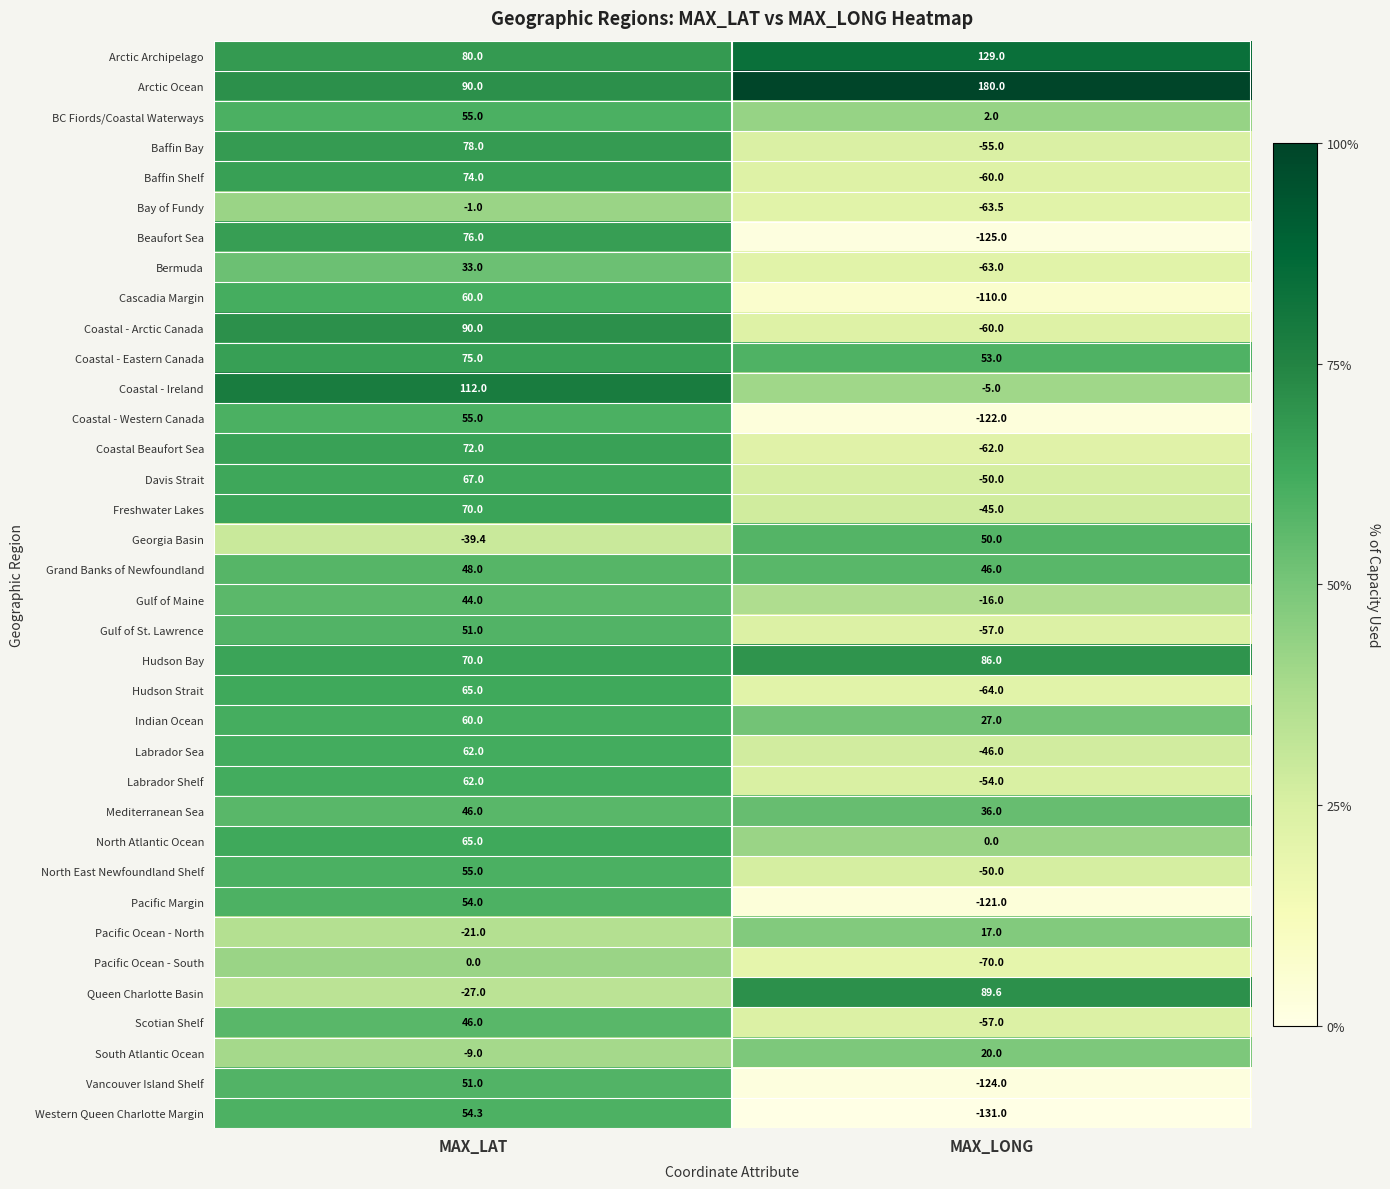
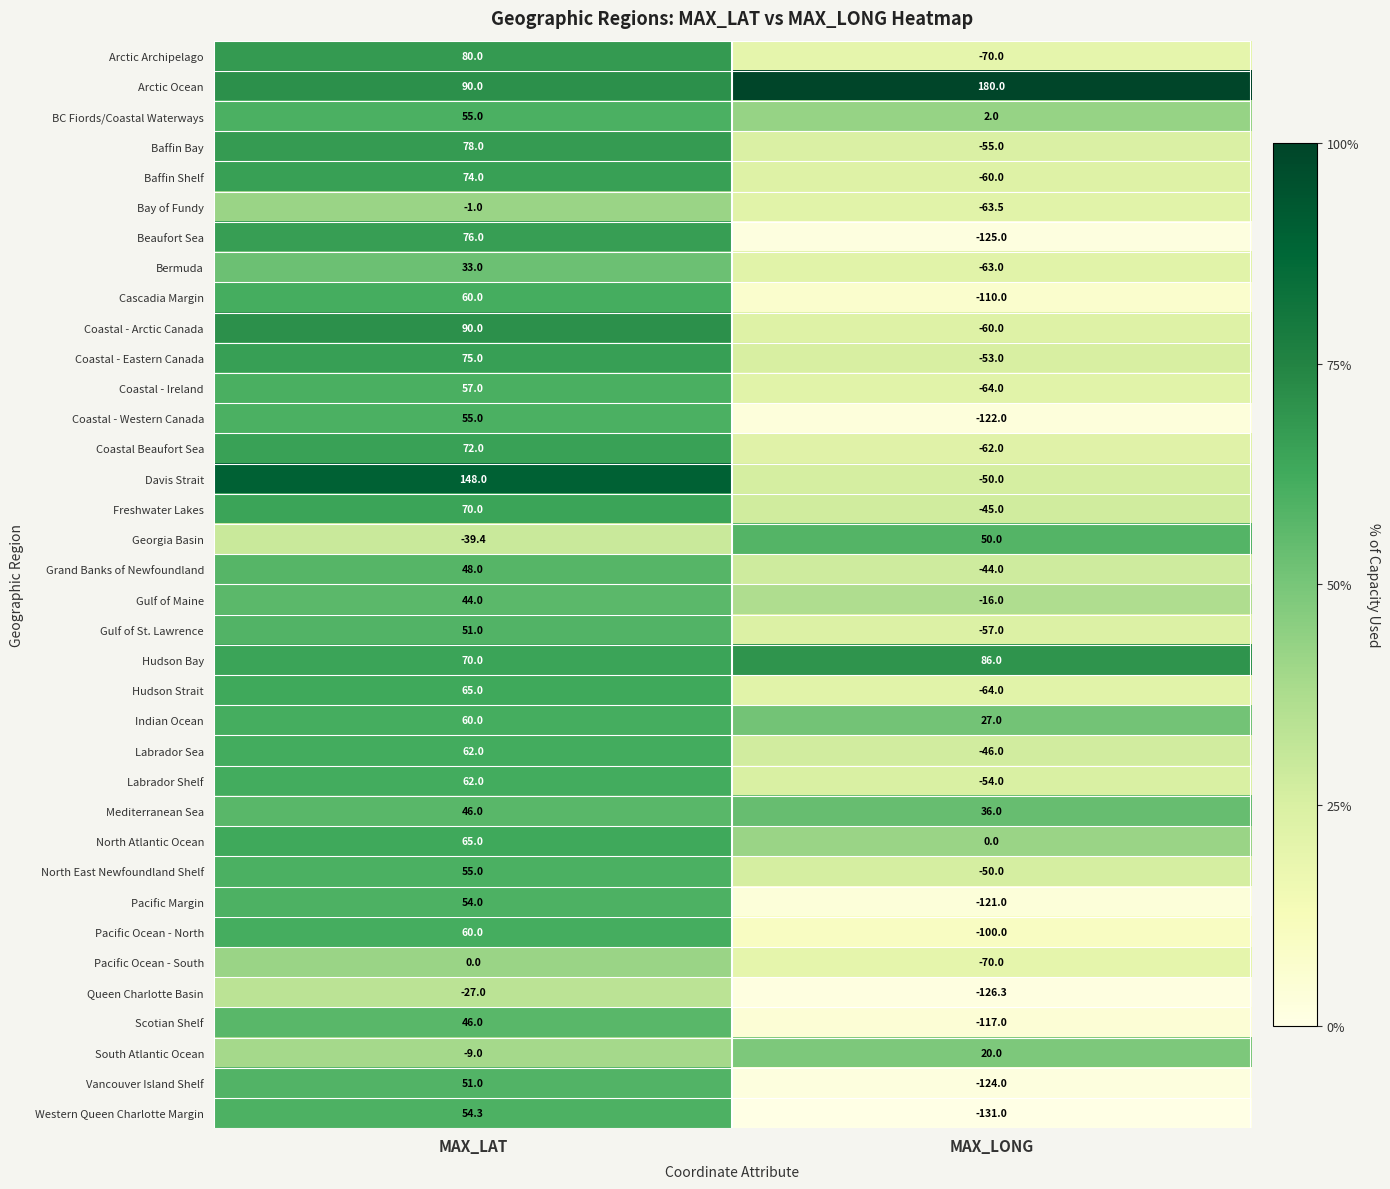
  {
    "Arctic Archipelago": {
      "MAX_LAT": 80.0,
-     "MAX_LONG": 129.0
+     "MAX_LONG": -70.0
    },
    "Arctic Ocean": {
      "MAX_LAT": 90.0,
      "MAX_LONG": 180.0
    },
    "BC Fiords/Coastal Waterways": {
      "MAX_LAT": 55.0,
      "MAX_LONG": 2.0
    },
    "Baffin Bay": {
      "MAX_LAT": 78.0,
      "MAX_LONG": -55.0
    },
    "Baffin Shelf": {
      "MAX_LAT": 74.0,
      "MAX_LONG": -60.0
    },
    "Bay of Fundy": {
      "MAX_LAT": -1.0,
      "MAX_LONG": -63.5
    },
    "Beaufort Sea": {
      "MAX_LAT": 76.0,
      "MAX_LONG": -125.0
    },
    "Bermuda": {
      "MAX_LAT": 33.0,
      "MAX_LONG": -63.0
    },
    "Cascadia Margin": {
      "MAX_LAT": 60.0,
      "MAX_LONG": -110.0
    },
    "Coastal - Arctic Canada": {
      "MAX_LAT": 90.0,
      "MAX_LONG": -60.0
    },
    "Coastal - Eastern Canada": {
      "MAX_LAT": 75.0,
-     "MAX_LONG": 53.0
+     "MAX_LONG": -53.0
    },
    "Coastal - Ireland": {
-     "MAX_LAT": 112.0,
-     "MAX_LONG": -5.0
+     "MAX_LAT": 57.0,
+     "MAX_LONG": -64.0
    },
    "Coastal - Western Canada": {
      "MAX_LAT": 55.0,
      "MAX_LONG": -122.0
    },
    "Coastal Beaufort Sea": {
      "MAX_LAT": 72.0,
      "MAX_LONG": -62.0
    },
    "Davis Strait": {
-     "MAX_LAT": 67.0,
+     "MAX_LAT": 148.0,
      "MAX_LONG": -50.0
    },
    "Freshwater Lakes": {
      "MAX_LAT": 70.0,
      "MAX_LONG": -45.0
    },
    "Georgia Basin": {
      "MAX_LAT": -39.4,
      "MAX_LONG": 50.0
    },
    "Grand Banks of Newfoundland": {
      "MAX_LAT": 48.0,
-     "MAX_LONG": 46.0
+     "MAX_LONG": -44.0
    },
    "Gulf of Maine": {
      "MAX_LAT": 44.0,
      "MAX_LONG": -16.0
    },
    "Gulf of St. Lawrence": {
      "MAX_LAT": 51.0,
      "MAX_LONG": -57.0
    },
    "Hudson Bay": {
      "MAX_LAT": 70.0,
      "MAX_LONG": 86.0
    },
    "Hudson Strait": {
      "MAX_LAT": 65.0,
      "MAX_LONG": -64.0
    },
    "Indian Ocean": {
      "MAX_LAT": 60.0,
      "MAX_LONG": 27.0
    },
    "Labrador Sea": {
      "MAX_LAT": 62.0,
      "MAX_LONG": -46.0
    },
    "Labrador Shelf": {
      "MAX_LAT": 62.0,
      "MAX_LONG": -54.0
    },
    "Mediterranean Sea": {
      "MAX_LAT": 46.0,
      "MAX_LONG": 36.0
    },
    "North Atlantic Ocean": {
      "MAX_LAT": 65.0,
      "MAX_LONG": 0.0
    },
    "North East Newfoundland Shelf": {
      "MAX_LAT": 55.0,
      "MAX_LONG": -50.0
    },
    "Pacific Margin": {
      "MAX_LAT": 54.0,
      "MAX_LONG": -121.0
    },
    "Pacific Ocean - North": {
-     "MAX_LAT": -21.0,
-     "MAX_LONG": 17.0
+     "MAX_LAT": 60.0,
+     "MAX_LONG": -100.0
    },
    "Pacific Ocean - South": {
      "MAX_LAT": 0.0,
      "MAX_LONG": -70.0
    },
    "Queen Charlotte Basin": {
      "MAX_LAT": -27.0,
-     "MAX_LONG": 89.6
+     "MAX_LONG": -126.3
    },
    "Scotian Shelf": {
      "MAX_LAT": 46.0,
-     "MAX_LONG": -57.0
+     "MAX_LONG": -117.0
    },
    "South Atlantic Ocean": {
      "MAX_LAT": -9.0,
      "MAX_LONG": 20.0
    },
    "Vancouver Island Shelf": {
      "MAX_LAT": 51.0,
      "MAX_LONG": -124.0
    },
    "Western Queen Charlotte Margin": {
      "MAX_LAT": 54.3,
      "MAX_LONG": -131.0
    }
  }
